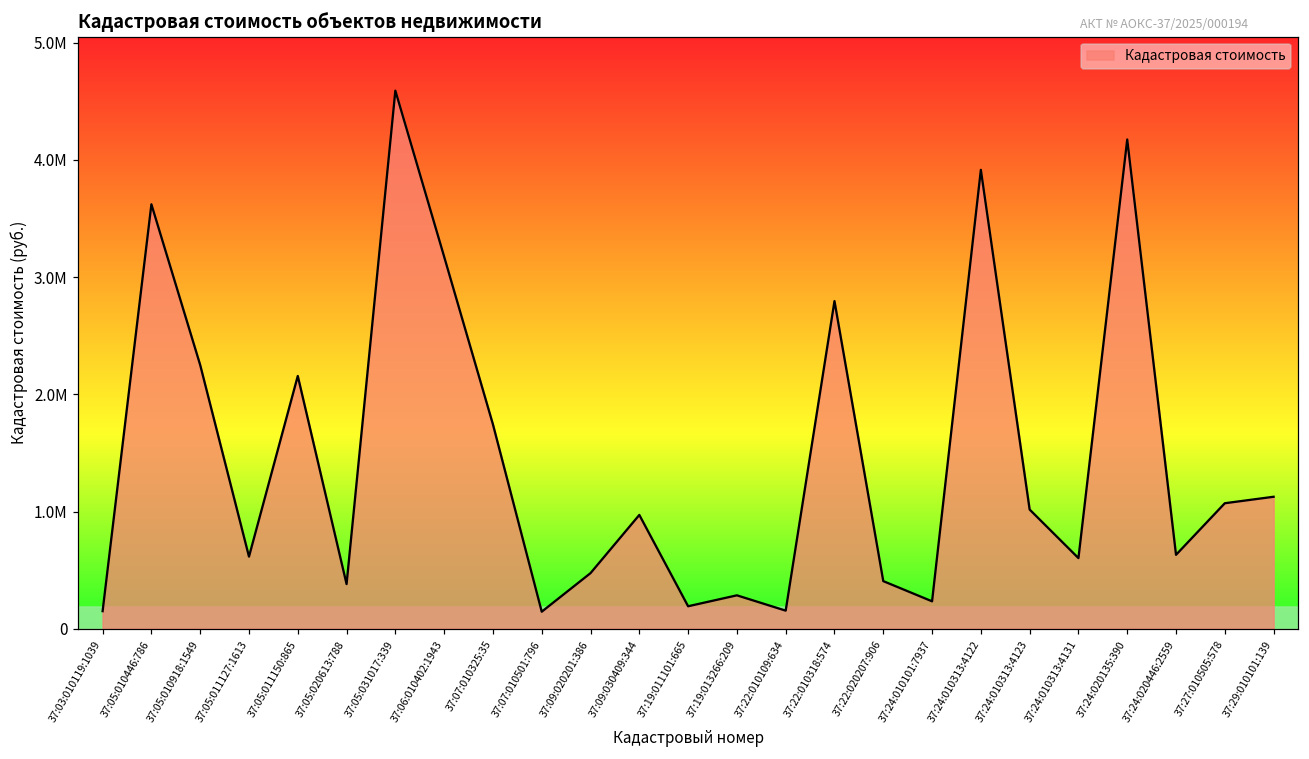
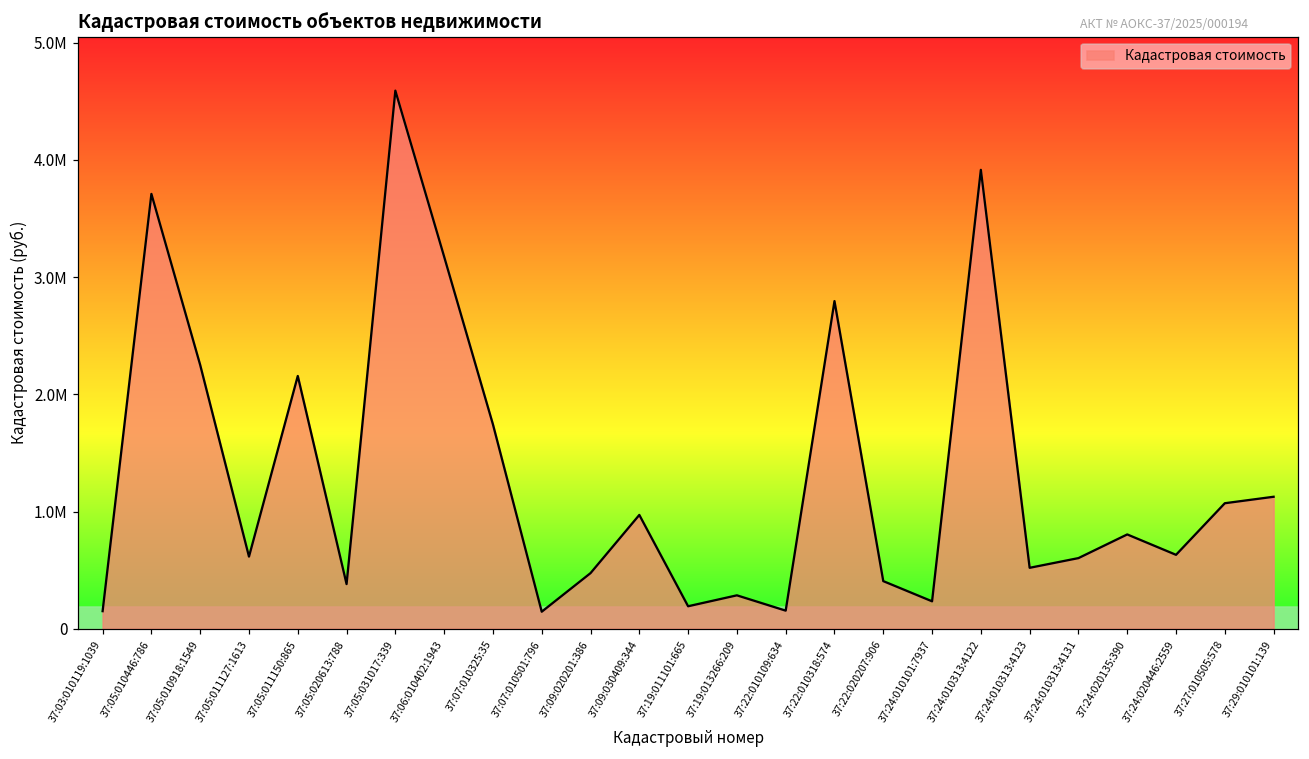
  {
-   "37:05:010446:786": 3620000,
+   "37:05:010446:786": 3710000,
    "37:05:010918:1549": 2250000,
    "37:05:011127:1613": 620000,
    "37:05:011150:865": 2160000,
    "37:05:020613:788": 380000,
    "37:05:031017:339": 4590000,
    "37:06:010402:1943": 3170000,
    "37:07:010325:35": 1740000,
    "37:09:020201:386": 470000,
    "37:09:030409:344": 970000,
    "37:19:011101:665": 190000,
    "37:19:013266:209": 290000,
    "37:22:010318:574": 2800000,
    "37:22:020207:906": 410000,
    "37:24:010101:7937": 230000,
    "37:24:010313:4122": 3920000,
-   "37:24:010313:4123": 1020000,
+   "37:24:010313:4123": 520000,
    "37:24:010313:4131": 600000,
-   "37:24:020135:390": 4170000,
+   "37:24:020135:390": 800000,
    "37:24:020446:2559": 630000,
    "37:27:010505:578": 1070000,
    "37:29:010101:139": 1130000
  }
